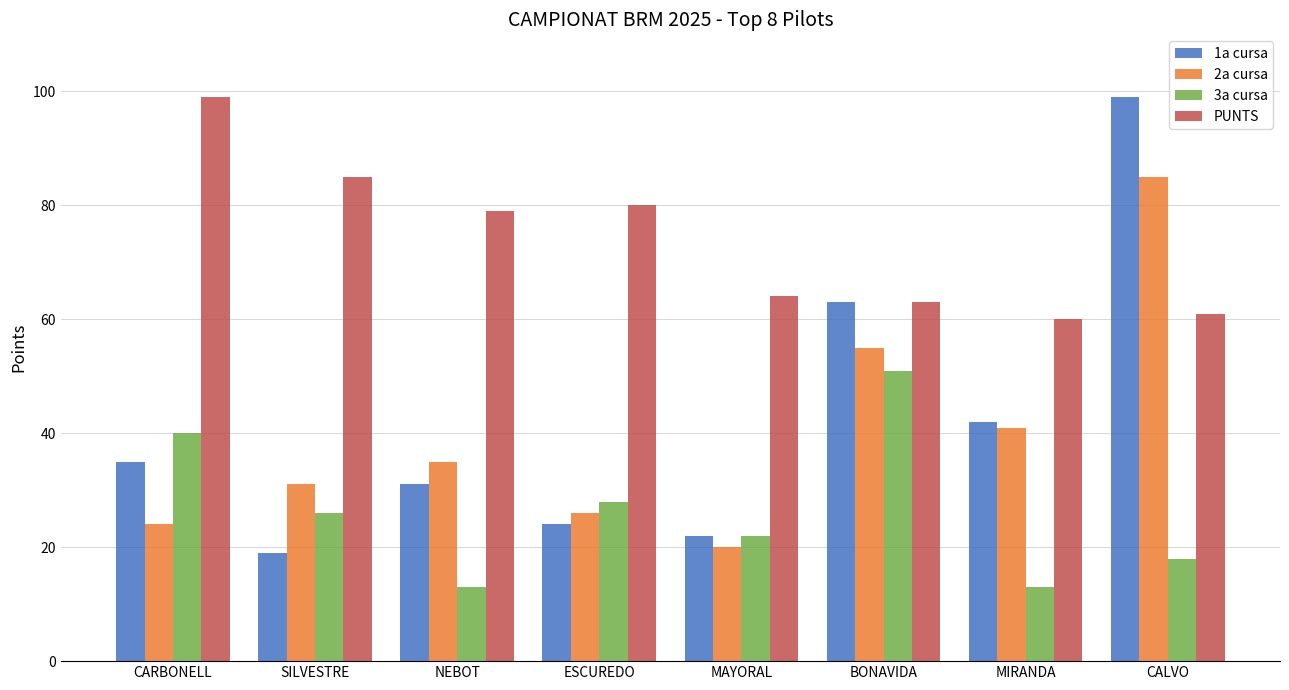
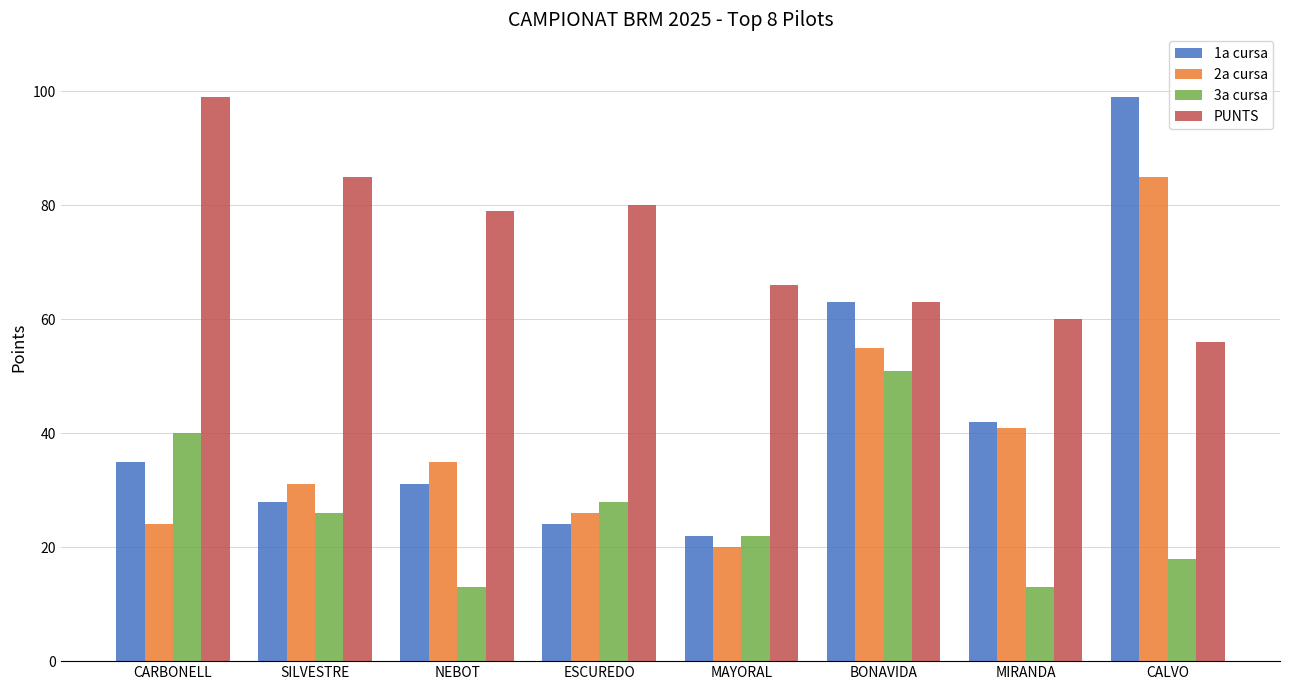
  {
    "1a cursa": {
      "CARBONELL": 35,
-     "SILVESTRE": 19,
+     "SILVESTRE": 28,
      "NEBOT": 31,
      "ESCUREDO": 24,
      "MAYORAL": 22,
      "BONAVIDA": 63,
      "MIRANDA": 42,
      "CALVO": 99
    },
    "2a cursa": {
      "CARBONELL": 24,
      "SILVESTRE": 31,
      "NEBOT": 35,
      "ESCUREDO": 26,
      "MAYORAL": 20,
      "BONAVIDA": 55,
      "MIRANDA": 41,
      "CALVO": 85
    },
    "3a cursa": {
      "CARBONELL": 40,
      "SILVESTRE": 26,
      "NEBOT": 13,
      "ESCUREDO": 28,
      "MAYORAL": 22,
      "BONAVIDA": 51,
      "MIRANDA": 13,
      "CALVO": 18
    },
    "PUNTS": {
      "CARBONELL": 99,
      "SILVESTRE": 85,
      "NEBOT": 79,
      "ESCUREDO": 80,
-     "MAYORAL": 64,
+     "MAYORAL": 66,
      "BONAVIDA": 63,
      "MIRANDA": 60,
-     "CALVO": 61
+     "CALVO": 56
    }
  }
